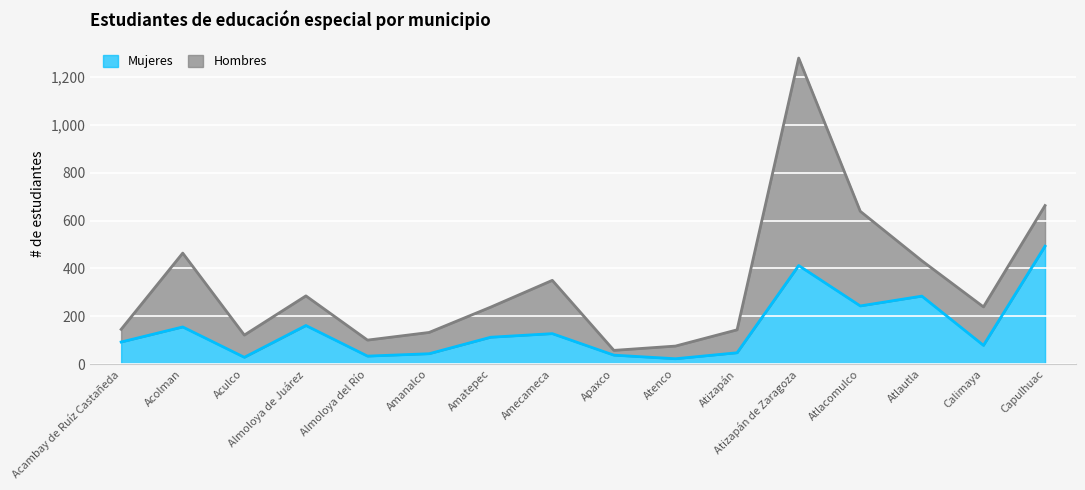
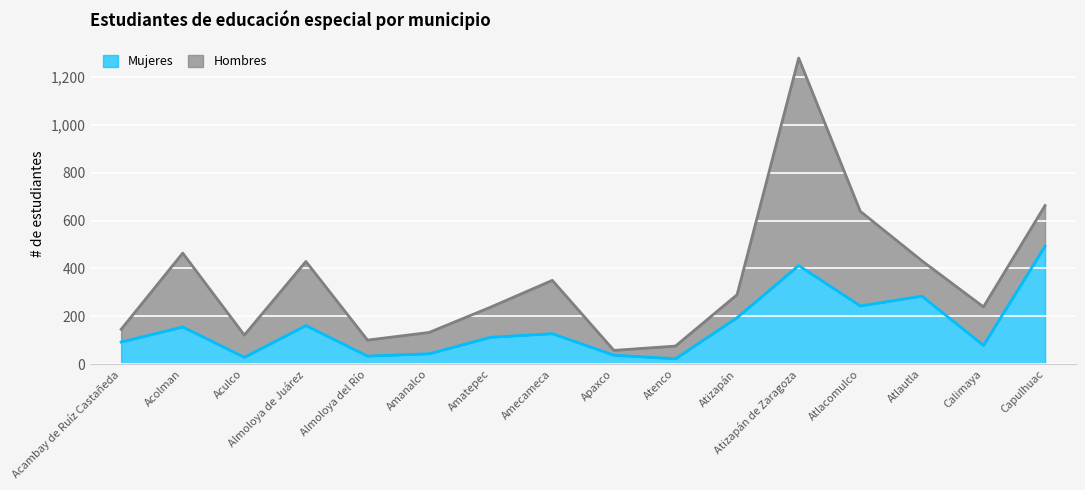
  {
    "Mujeres": {
      "Acambay de Ruíz Castañeda": 90,
      "Acolman": 160,
      "Aculco": 30,
      "Almoloya de Juárez": 160,
      "Almoloya del Río": 30,
      "Amanalco": 40,
      "Amatepec": 110,
      "Amecameca": 130,
      "Apaxco": 40,
      "Atenco": 20,
-     "Atizapán": 50,
+     "Atizapán": 190,
      "Atizapán de Zaragoza": 410,
      "Atlacomulco": 240,
      "Atlautla": 280,
      "Calimaya": 80,
      "Capulhuac": 490
    },
    "Hombres": {
      "Acambay de Ruíz Castañeda": 50,
      "Acolman": 310,
      "Aculco": 90,
-     "Almoloya de Juárez": 120,
+     "Almoloya de Juárez": 270,
      "Almoloya del Río": 70,
      "Amanalco": 90,
      "Amatepec": 130,
      "Amecameca": 220,
      "Apaxco": 20,
      "Atenco": 50,
      "Atizapán": 100,
      "Atizapán de Zaragoza": 870,
      "Atlacomulco": 400,
      "Atlautla": 150,
      "Calimaya": 160,
      "Capulhuac": 170
    }
  }
